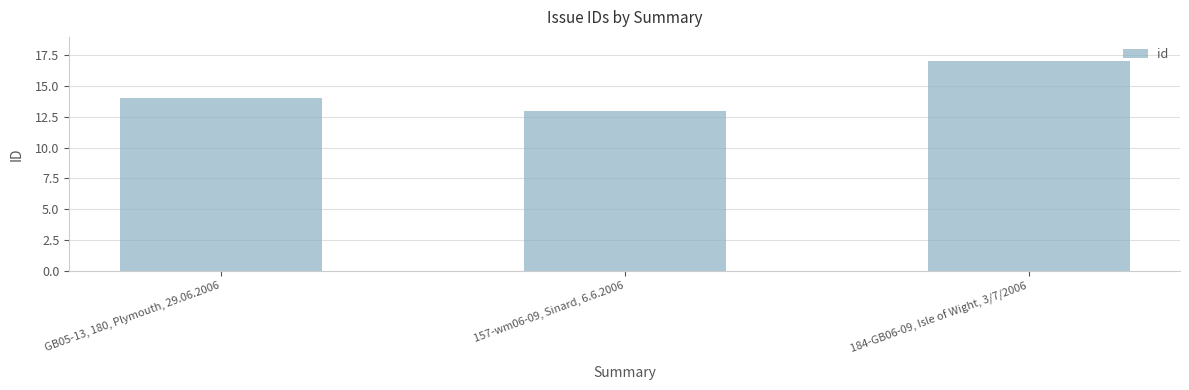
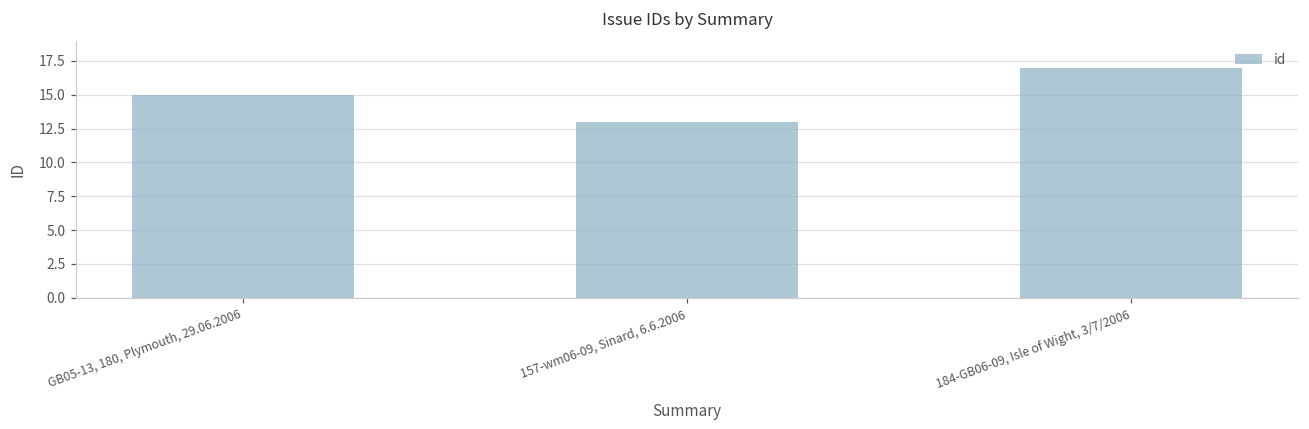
  {
-   "GB05-13, 180, Plymouth, 29.06.2006": 14,
+   "GB05-13, 180, Plymouth, 29.06.2006": 15,
    "157-wm06-09, Sinard, 6.6.2006": 13,
    "184-GB06-09, Isle of Wight, 3/7/2006": 17
  }
